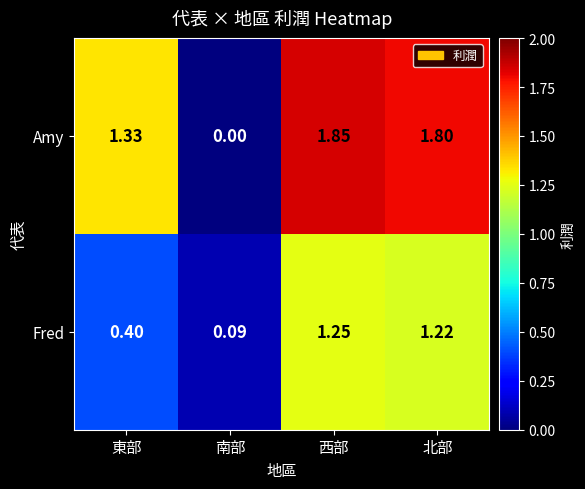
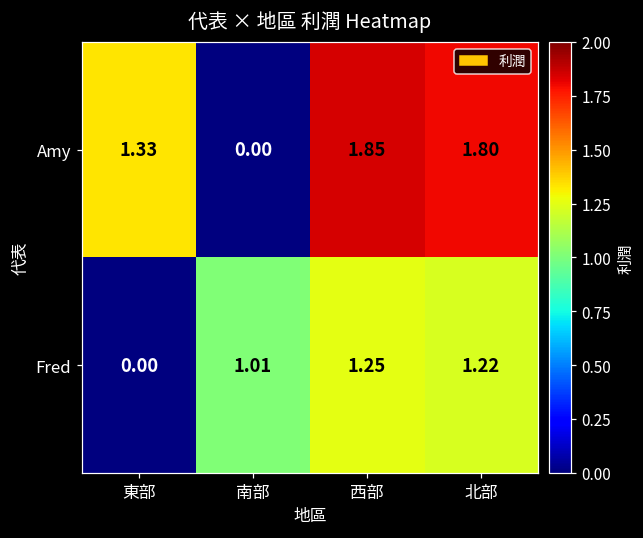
  {
    "Amy": {
      "東部": 1.33,
      "南部": 0.00,
      "西部": 1.85,
      "北部": 1.80
    },
    "Fred": {
-     "東部": 0.40,
-     "南部": 0.09,
+     "東部": 0.00,
+     "南部": 1.01,
      "西部": 1.25,
      "北部": 1.22
    }
  }
